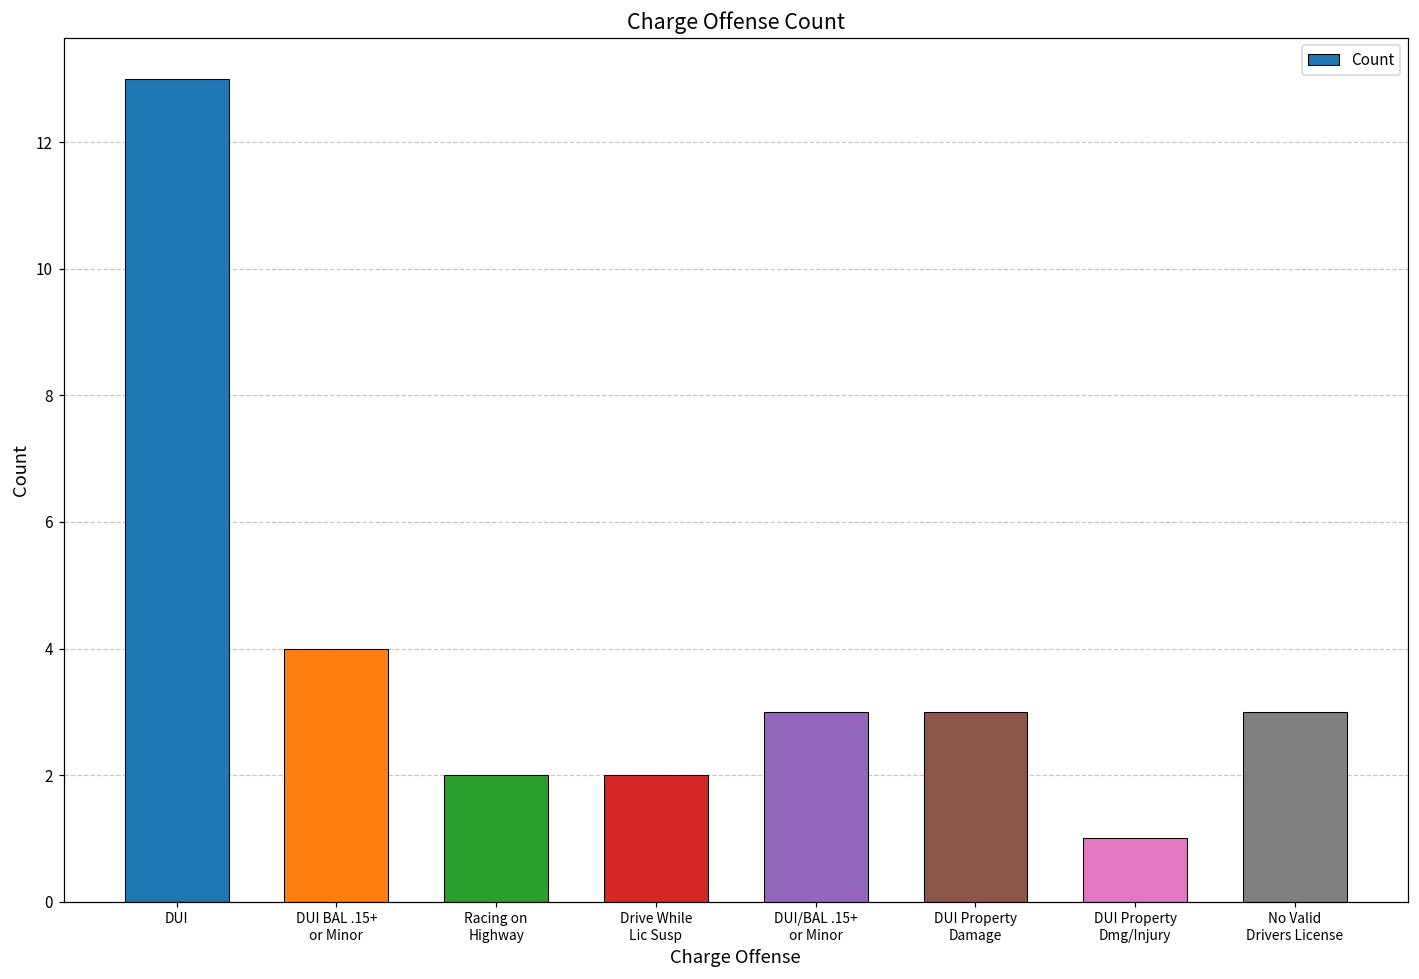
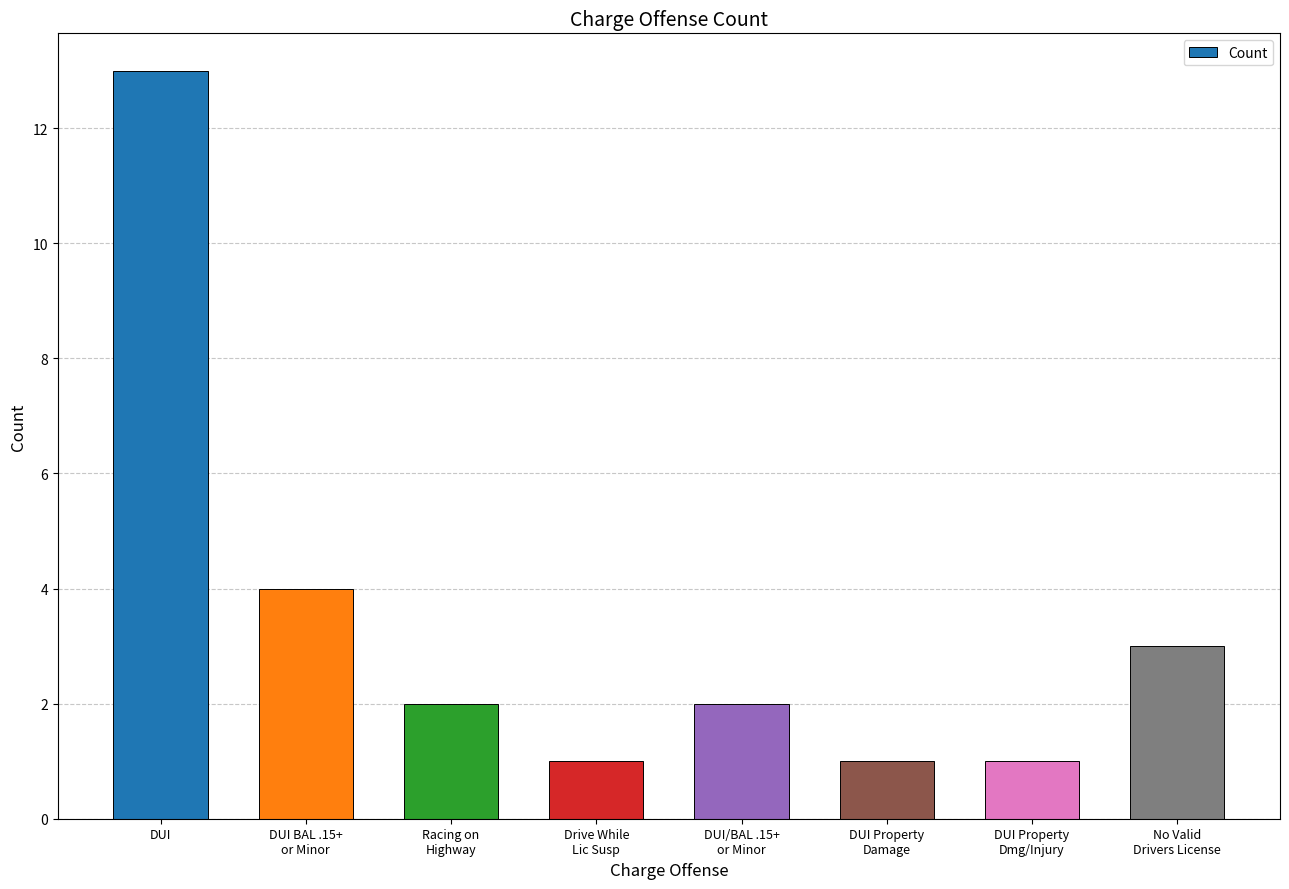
  {
    "DUI": 13,
    "DUI BAL .15+ or Minor": 4,
    "Racing on Highway": 2,
-   "Drive While Lic Susp": 2,
-   "DUI/BAL .15+ or Minor": 3,
-   "DUI Property Damage": 3,
+   "Drive While Lic Susp": 1,
+   "DUI/BAL .15+ or Minor": 2,
+   "DUI Property Damage": 1,
    "DUI Property Dmg/Injury": 1,
    "No Valid Drivers License": 3
  }
